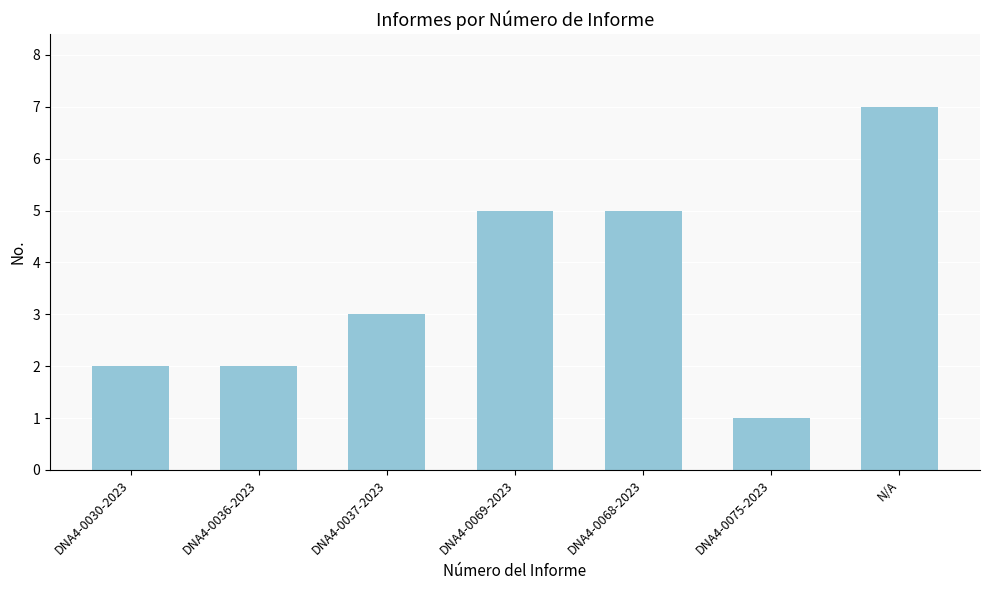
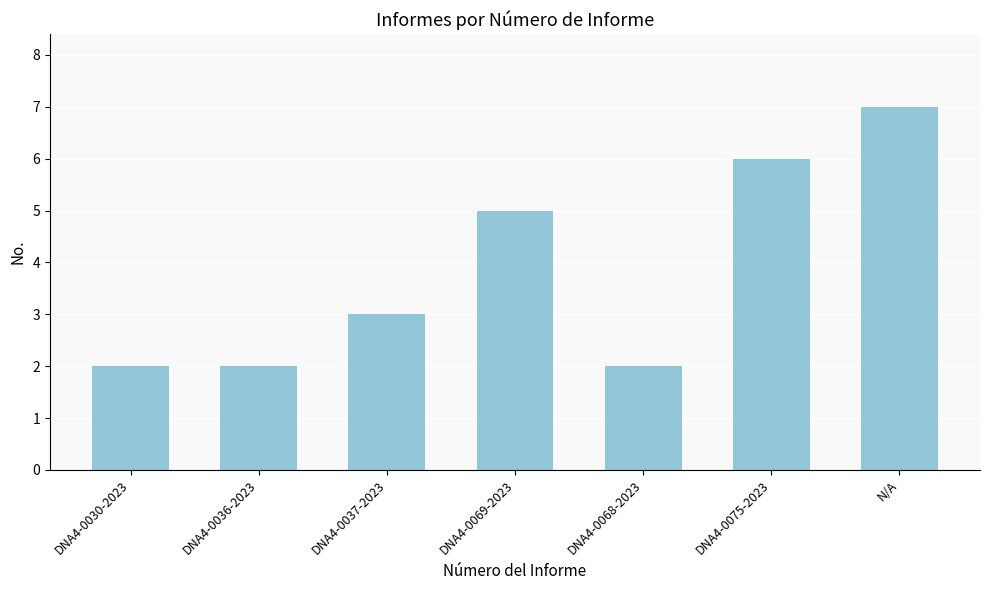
  {
    "DNA4-0030-2023": 2,
    "DNA4-0036-2023": 2,
    "DNA4-0037-2023": 3,
    "DNA4-0069-2023": 5,
-   "DNA4-0068-2023": 5,
-   "DNA4-0075-2023": 1,
+   "DNA4-0068-2023": 2,
+   "DNA4-0075-2023": 6,
    "N/A": 7
  }
